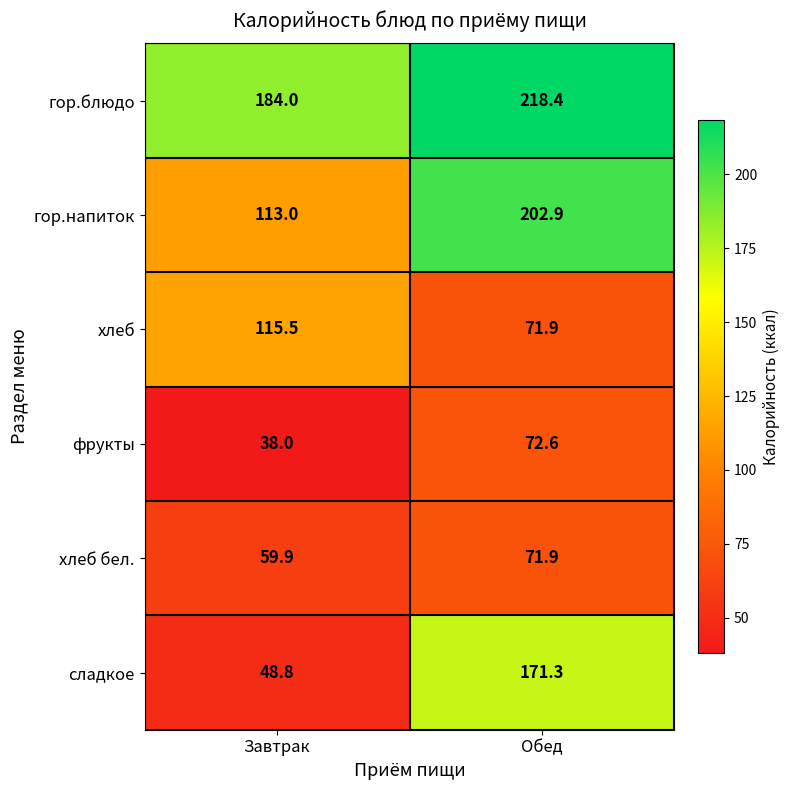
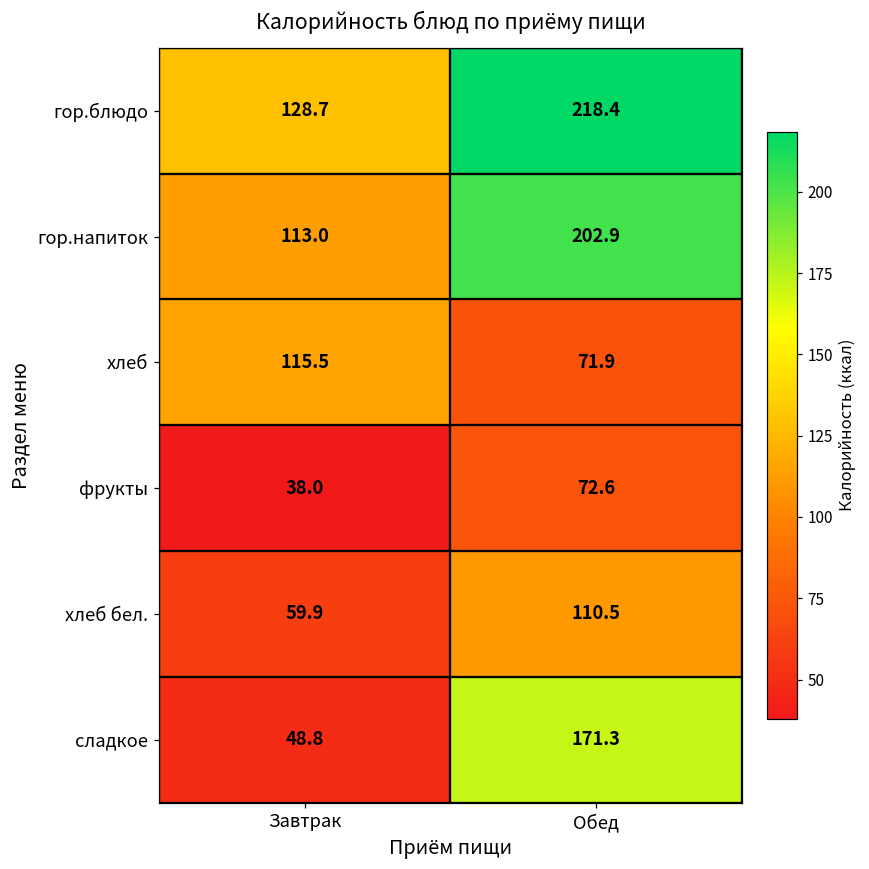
  {
    "гор.блюдо": {
-     "Завтрак": 184.0,
+     "Завтрак": 128.7,
      "Обед": 218.4
    },
    "гор.напиток": {
      "Завтрак": 113.0,
      "Обед": 202.9
    },
    "хлеб": {
      "Завтрак": 115.5,
      "Обед": 71.9
    },
    "фрукты": {
      "Завтрак": 38.0,
      "Обед": 72.6
    },
    "хлеб бел.": {
      "Завтрак": 59.9,
-     "Обед": 71.9
+     "Обед": 110.5
    },
    "сладкое": {
      "Завтрак": 48.8,
      "Обед": 171.3
    }
  }
